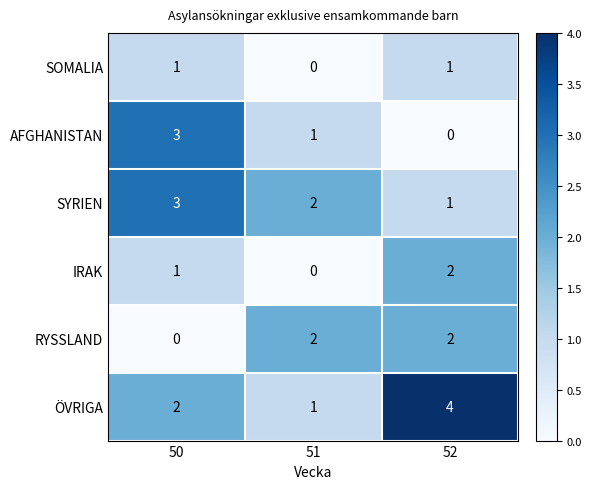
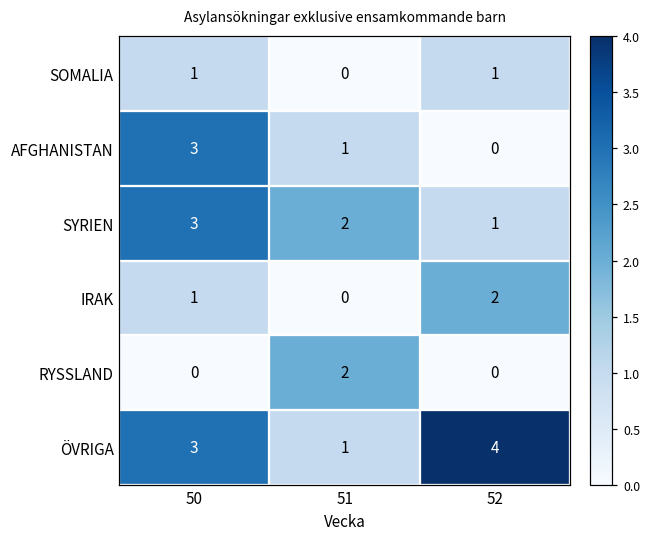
  {
    "SOMALIA": {
      "50": 1,
      "51": 0,
      "52": 1
    },
    "AFGHANISTAN": {
      "50": 3,
      "51": 1,
      "52": 0
    },
    "SYRIEN": {
      "50": 3,
      "51": 2,
      "52": 1
    },
    "IRAK": {
      "50": 1,
      "51": 0,
      "52": 2
    },
    "RYSSLAND": {
      "50": 0,
      "51": 2,
-     "52": 2
+     "52": 0
    },
    "ÖVRIGA": {
-     "50": 2,
+     "50": 3,
      "51": 1,
      "52": 4
    }
  }
